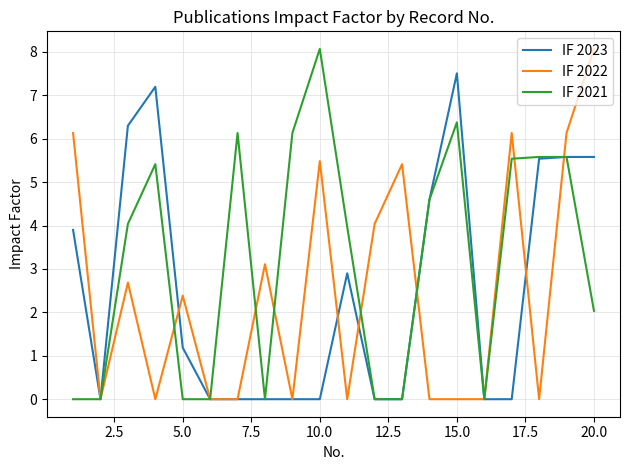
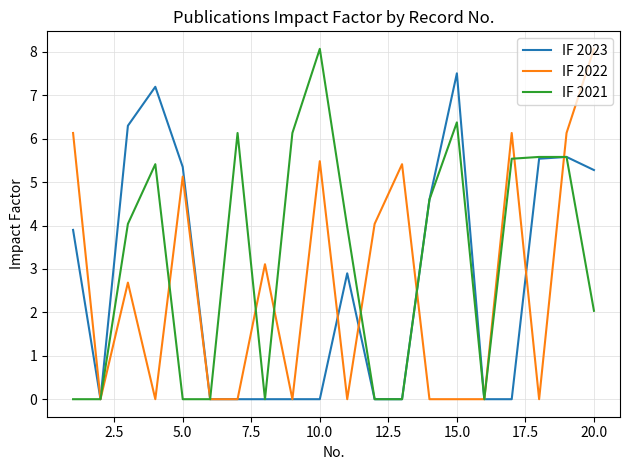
  {
    "IF 2023": {
-     "5.0": 1.2,
+     "5.0": 5.3,
      "10.0": 0.0,
      "15.0": 7.5,
-     "20.0": 5.6
+     "20.0": 5.3
    },
    "IF 2022": {
-     "5.0": 2.4,
+     "5.0": 5.1,
      "10.0": 5.5,
      "15.0": 0.0
    },
    "IF 2021": {
      "5.0": 0.0,
      "10.0": 8.1,
      "15.0": 6.4,
      "20.0": 2.0
    }
  }
